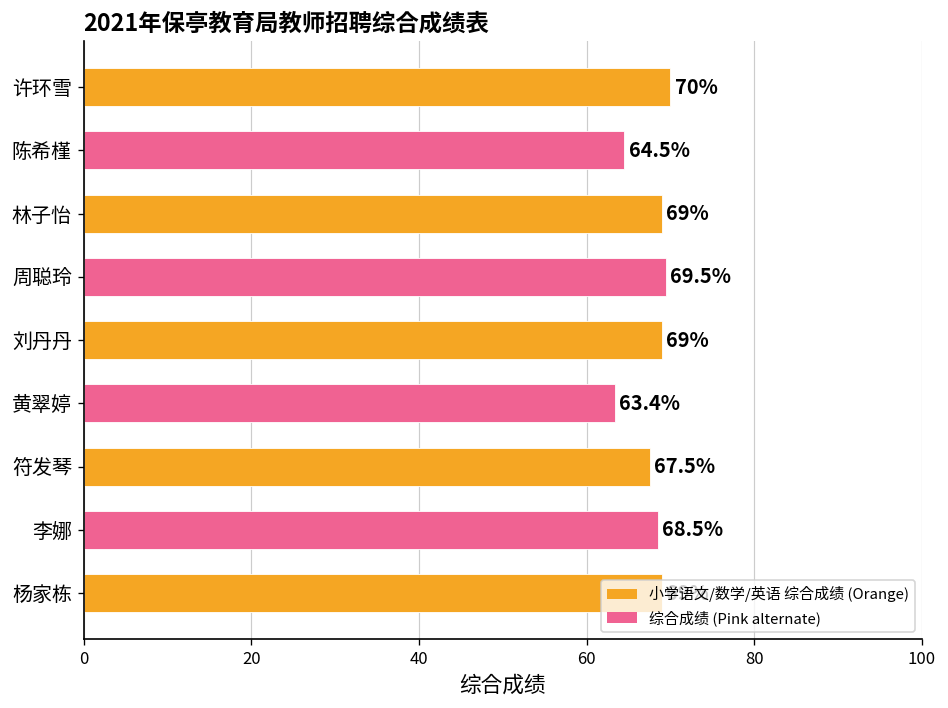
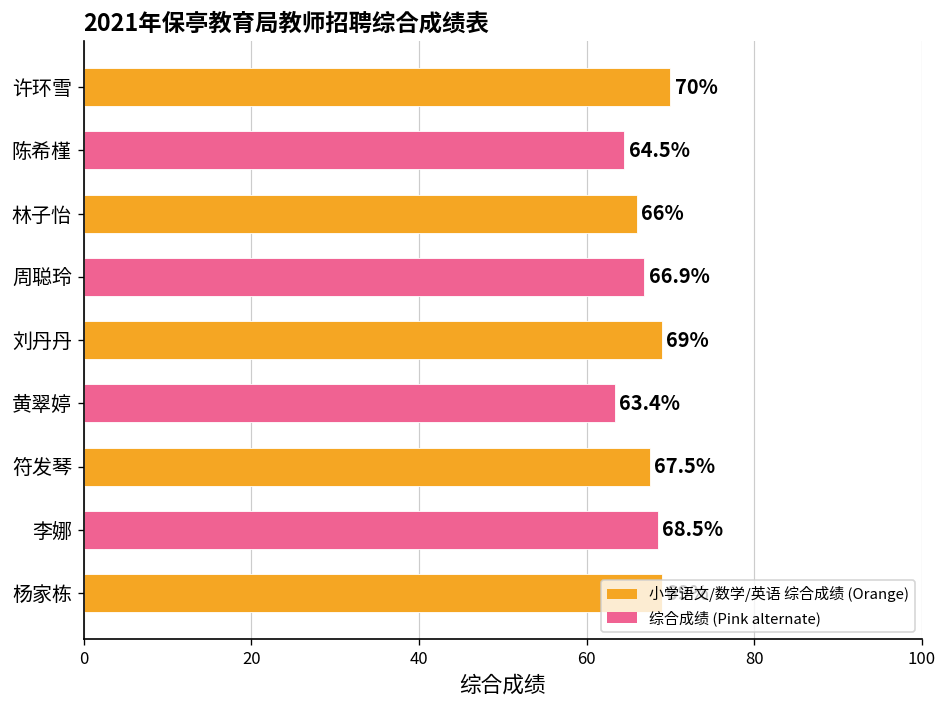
  {
    "许环雪": "70%",
    "陈希槿": "64.5%",
-   "林子怡": "69%",
-   "周聪玲": "69.5%",
+   "林子怡": "66%",
+   "周聪玲": "66.9%",
    "刘丹丹": "69%",
    "黄翠婷": "63.4%",
    "符发琴": "67.5%",
    "李娜": "68.5%"
  }
